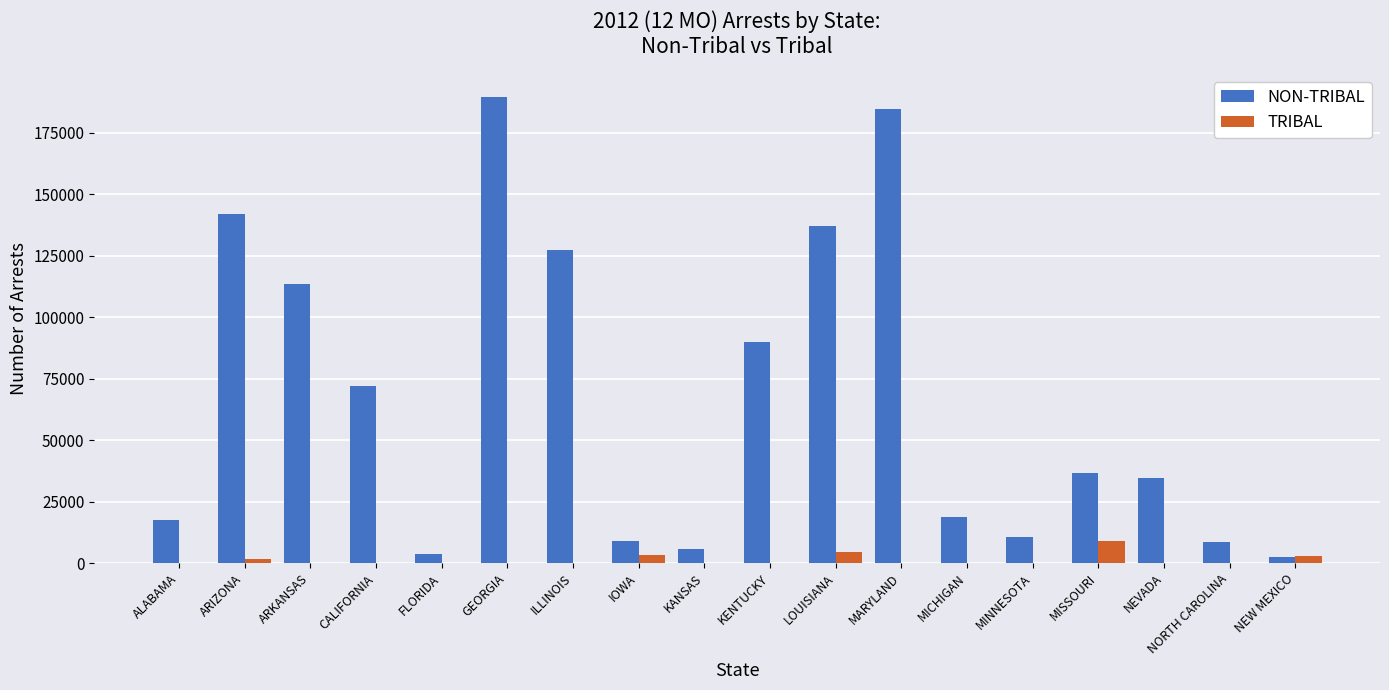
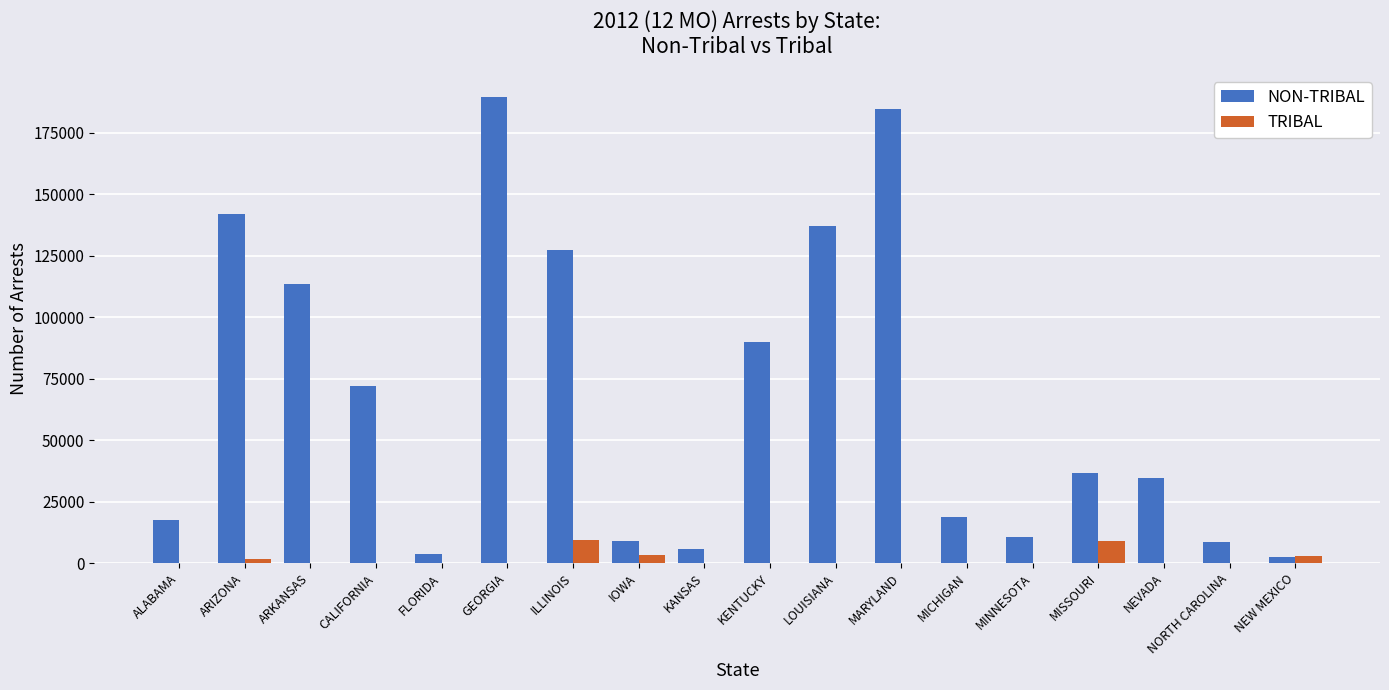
  {
    "NON-TRIBAL": {
      "ALABAMA": 17000,
      "ARIZONA": 142000,
      "ARKANSAS": 113000,
      "CALIFORNIA": 72000,
      "FLORIDA": 4000,
      "GEORGIA": 189000,
      "ILLINOIS": 127000,
      "IOWA": 9000,
      "KANSAS": 6000,
      "KENTUCKY": 90000,
      "LOUISIANA": 137000,
      "MARYLAND": 185000,
      "MICHIGAN": 19000,
      "MINNESOTA": 11000,
      "MISSOURI": 37000,
      "NEVADA": 35000,
      "NORTH CAROLINA": 9000,
      "NEW MEXICO": 2000
    },
    "TRIBAL": {
      "ALABAMA": 0,
      "ARIZONA": 2000,
      "ARKANSAS": 0,
      "FLORIDA": 0,
      "GEORGIA": 0,
-     "ILLINOIS": 0,
+     "ILLINOIS": 9000,
      "IOWA": 3000,
      "KANSAS": 0,
      "KENTUCKY": 0,
-     "LOUISIANA": 5000,
+     "LOUISIANA": 0,
      "MARYLAND": 0,
      "MISSOURI": 9000,
      "NORTH CAROLINA": 0,
      "NEW MEXICO": 3000
    }
  }
